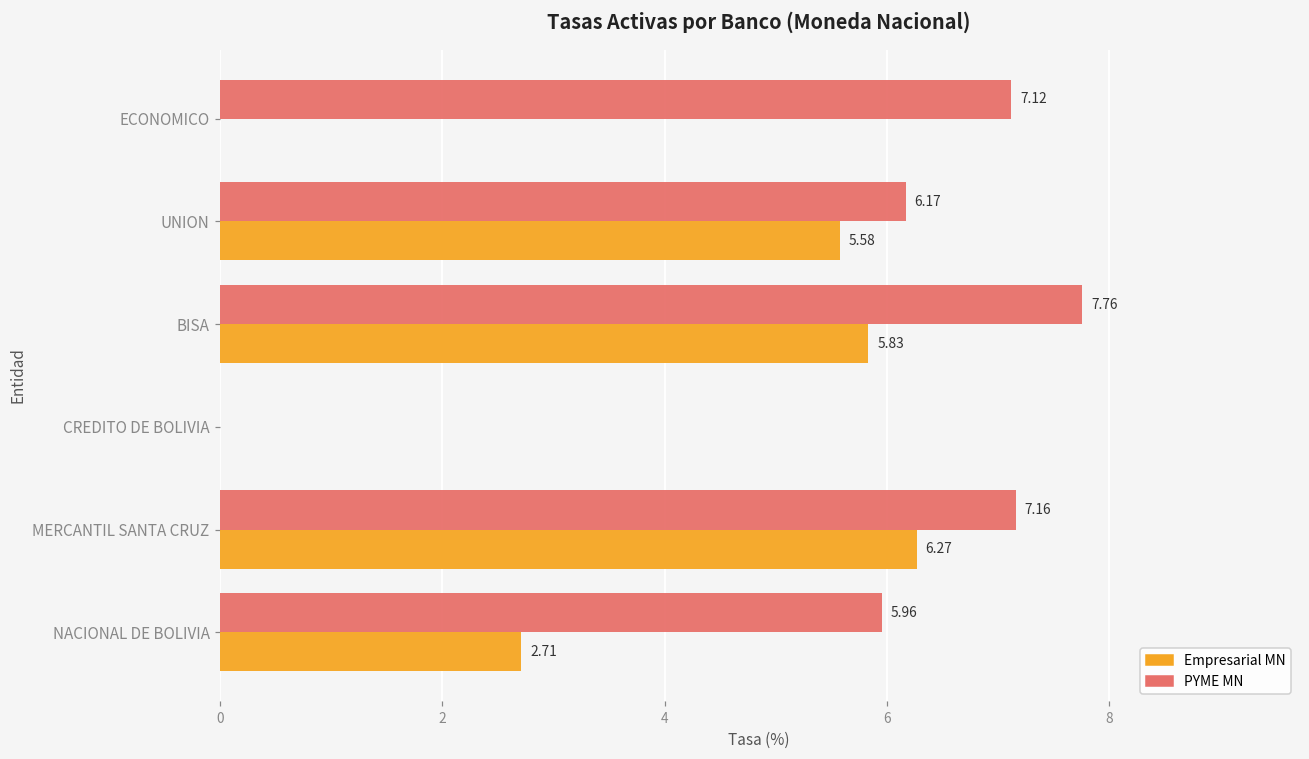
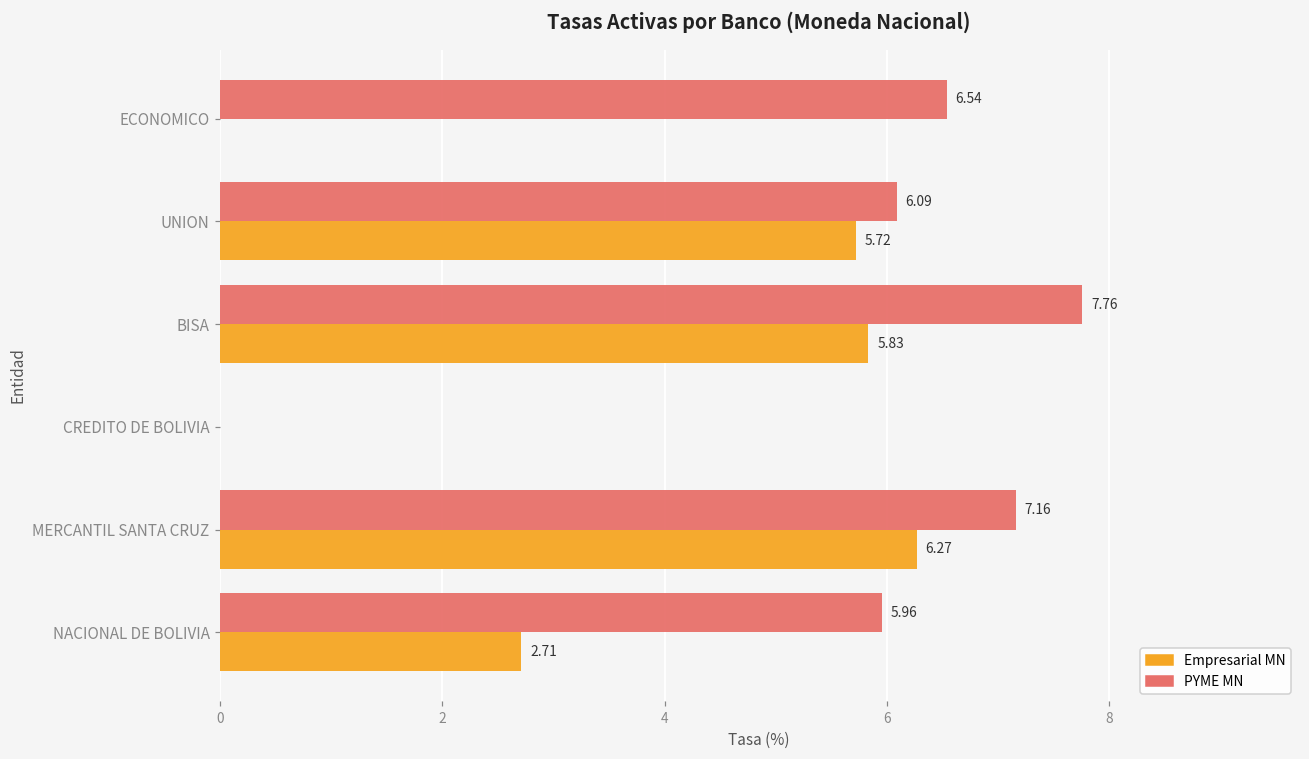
  {
    "Empresarial MN": {
-     "UNION": 5.58,
+     "UNION": 5.72,
      "BISA": 5.83,
      "MERCANTIL SANTA CRUZ": 6.27,
      "NACIONAL DE BOLIVIA": 2.71
    },
    "PYME MN": {
-     "ECONOMICO": 7.12,
-     "UNION": 6.17,
+     "ECONOMICO": 6.54,
+     "UNION": 6.09,
      "BISA": 7.76,
      "MERCANTIL SANTA CRUZ": 7.16,
      "NACIONAL DE BOLIVIA": 5.96
    }
  }
